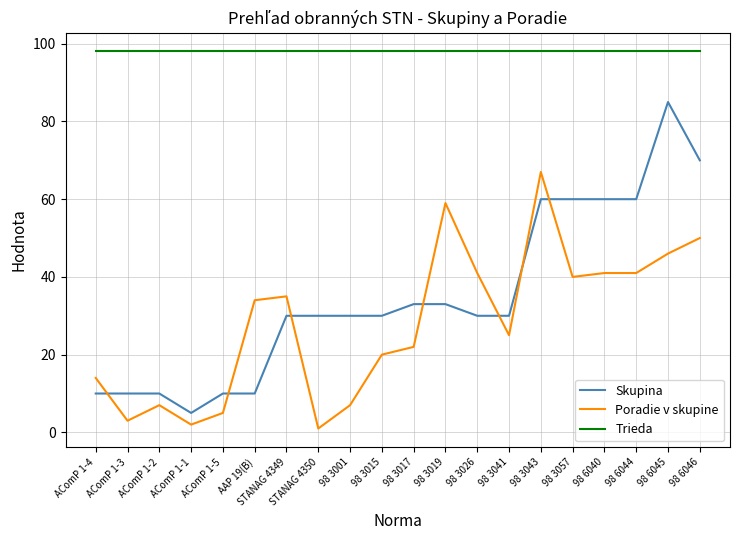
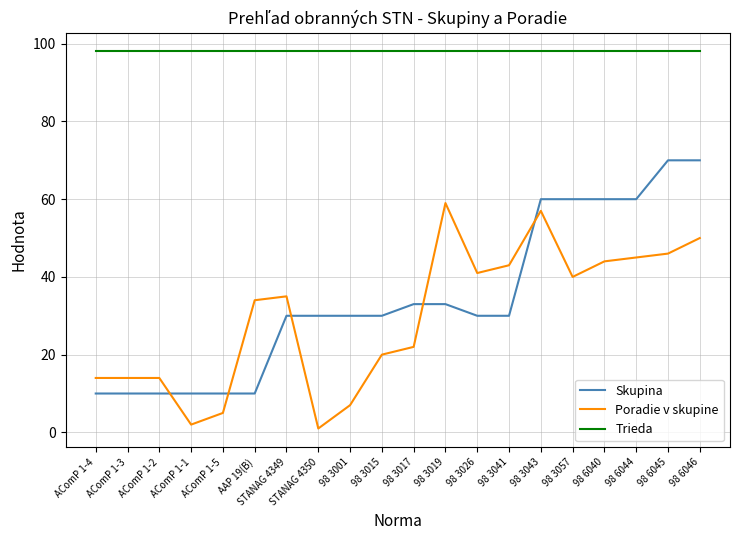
  {
    "Skupina": {
      "AComP 1-4": 10,
      "AComP 1-3": 10,
      "AComP 1-2": 10,
-     "AComP 1-1": 5,
+     "AComP 1-1": 10,
      "AComP 1-5": 10,
      "AAP 19(B)": 10,
      "STANAG 4349": 30,
      "STANAG 4350": 30,
      "98 3001": 30,
      "98 3015": 30,
      "98 3017": 33,
      "98 3019": 33,
      "98 3026": 30,
      "98 3041": 30,
      "98 3043": 60,
      "98 3057": 60,
      "98 6040": 60,
      "98 6044": 60,
-     "98 6045": 85,
+     "98 6045": 70,
      "98 6046": 70
    },
    "Poradie v skupine": {
      "AComP 1-4": 14,
-     "AComP 1-3": 3,
-     "AComP 1-2": 7,
+     "AComP 1-3": 14,
+     "AComP 1-2": 14,
      "AComP 1-1": 2,
      "AComP 1-5": 5,
      "AAP 19(B)": 34,
      "STANAG 4349": 35,
      "STANAG 4350": 1,
      "98 3001": 7,
      "98 3015": 20,
      "98 3017": 22,
      "98 3019": 59,
      "98 3026": 41,
-     "98 3041": 25,
-     "98 3043": 67,
+     "98 3041": 43,
+     "98 3043": 57,
      "98 3057": 40,
-     "98 6040": 41,
-     "98 6044": 41,
+     "98 6040": 44,
+     "98 6044": 45,
      "98 6045": 46,
      "98 6046": 50
    },
    "Trieda": {
      "AComP 1-4": 98,
      "AComP 1-3": 98,
      "AComP 1-2": 98,
      "AComP 1-1": 98,
      "AComP 1-5": 98,
      "AAP 19(B)": 98,
      "STANAG 4349": 98,
      "STANAG 4350": 98,
      "98 3001": 98,
      "98 3015": 98,
      "98 3017": 98,
      "98 3019": 98,
      "98 3026": 98,
      "98 3041": 98,
      "98 3043": 98,
      "98 3057": 98,
      "98 6040": 98,
      "98 6044": 98,
      "98 6045": 98,
      "98 6046": 98
    }
  }
